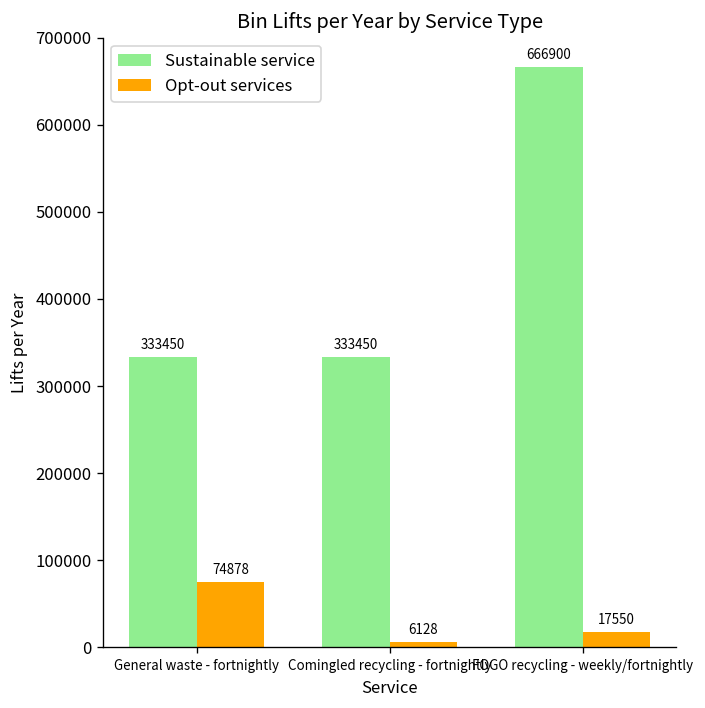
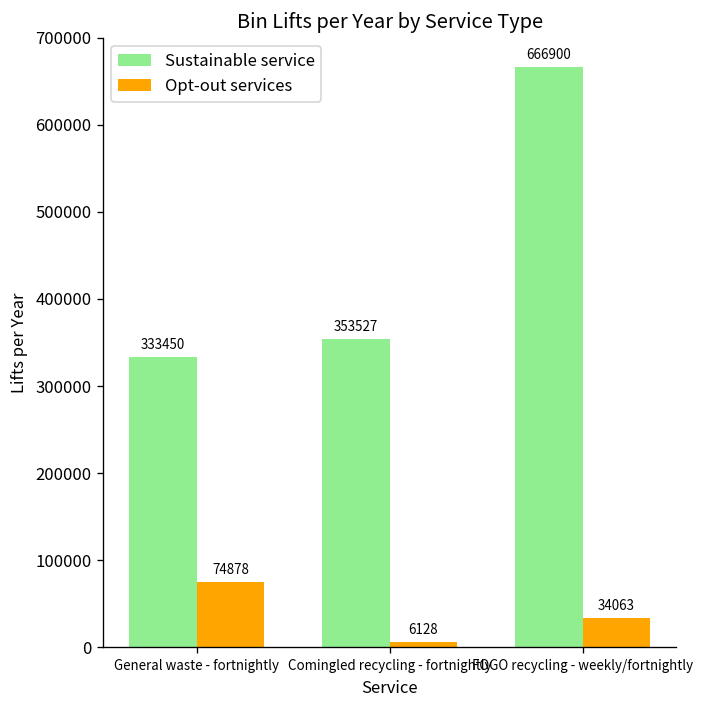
  {
    "Sustainable service": {
      "General waste - fortnightly": 333450,
-     "Comingled recycling - fortnightly": 333450,
+     "Comingled recycling - fortnightly": 353527,
      "FOGO recycling - weekly/fortnightly": 666900
    },
    "Opt-out services": {
      "General waste - fortnightly": 74878,
      "Comingled recycling - fortnightly": 6128,
-     "FOGO recycling - weekly/fortnightly": 17550
+     "FOGO recycling - weekly/fortnightly": 34063
    }
  }
